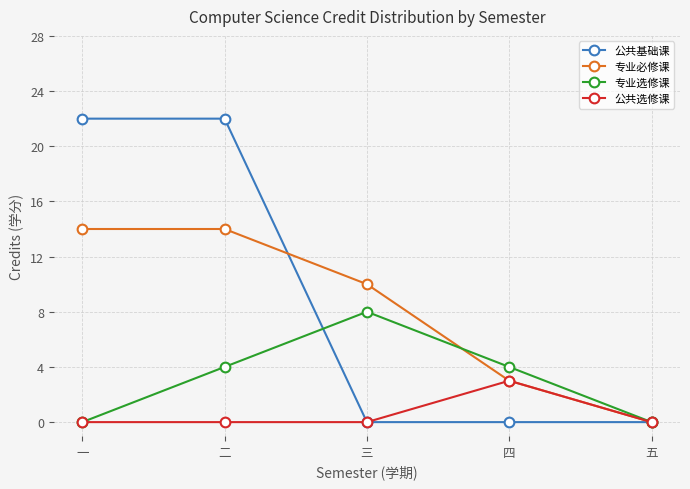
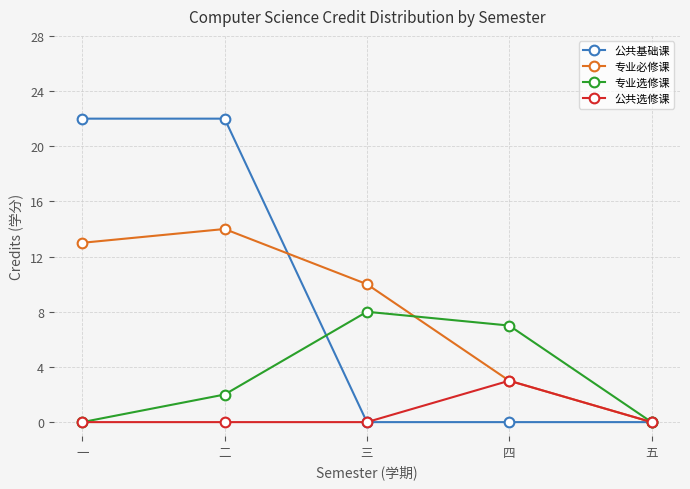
  {
    "公共基础课": {
      "一": 22,
      "二": 22,
      "四": 0
    },
    "专业必修课": {
-     "一": 14,
+     "一": 13,
      "二": 14,
      "三": 10
    },
    "专业选修课": {
-     "二": 4,
+     "二": 2,
      "三": 8,
-     "四": 4
+     "四": 7
    },
    "公共选修课": {
      "二": 0
    }
  }
